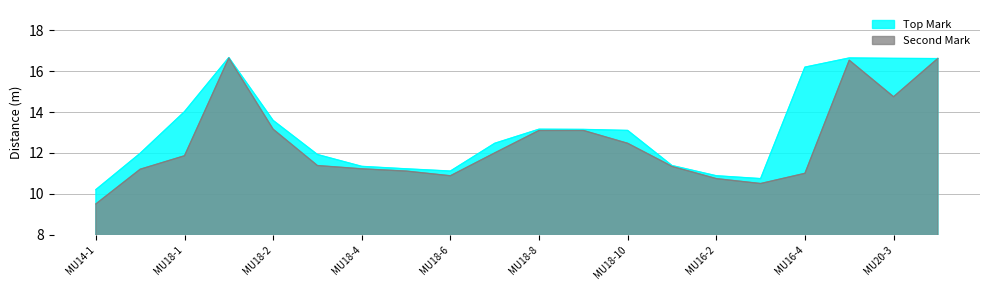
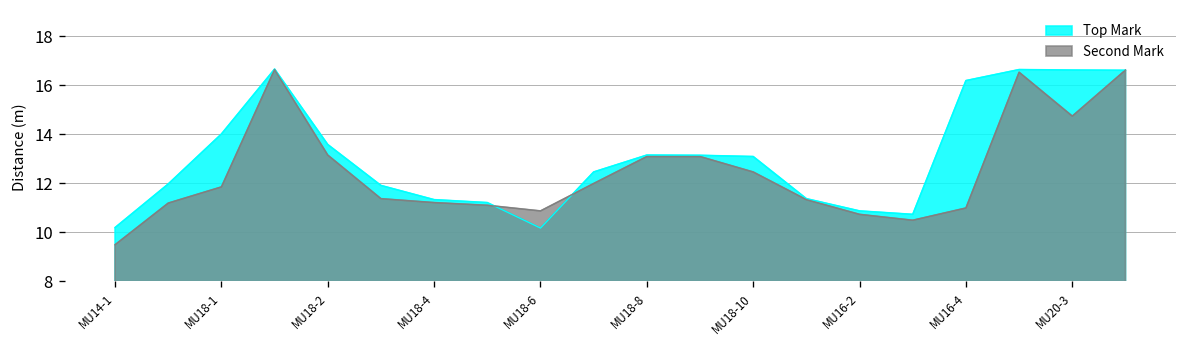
  {
    "Top Mark": {
      "MU14-1": 10.2,
      "MU18-1": 14.0,
      "MU18-2": 13.6,
-     "MU18-6": 11.1,
+     "MU18-6": 10.2,
      "MU18-10": 13.1,
      "MU16-2": 10.9,
      "MU16-4": 16.2,
      "MU20-3": 16.6
    },
    "Second Mark": {
      "MU14-1": 9.5,
      "MU18-1": 11.9,
      "MU18-2": 13.2,
      "MU18-6": 10.9,
      "MU18-10": 12.5,
      "MU16-2": 10.7,
      "MU16-4": 11.0,
      "MU20-3": 14.8
    }
  }
